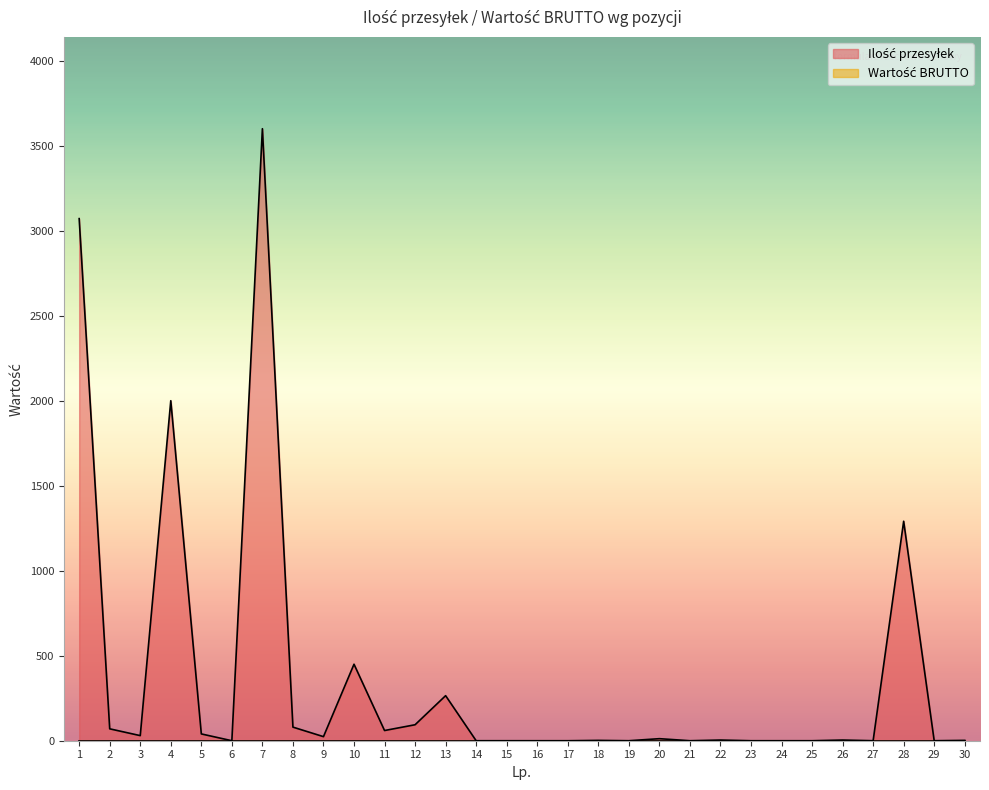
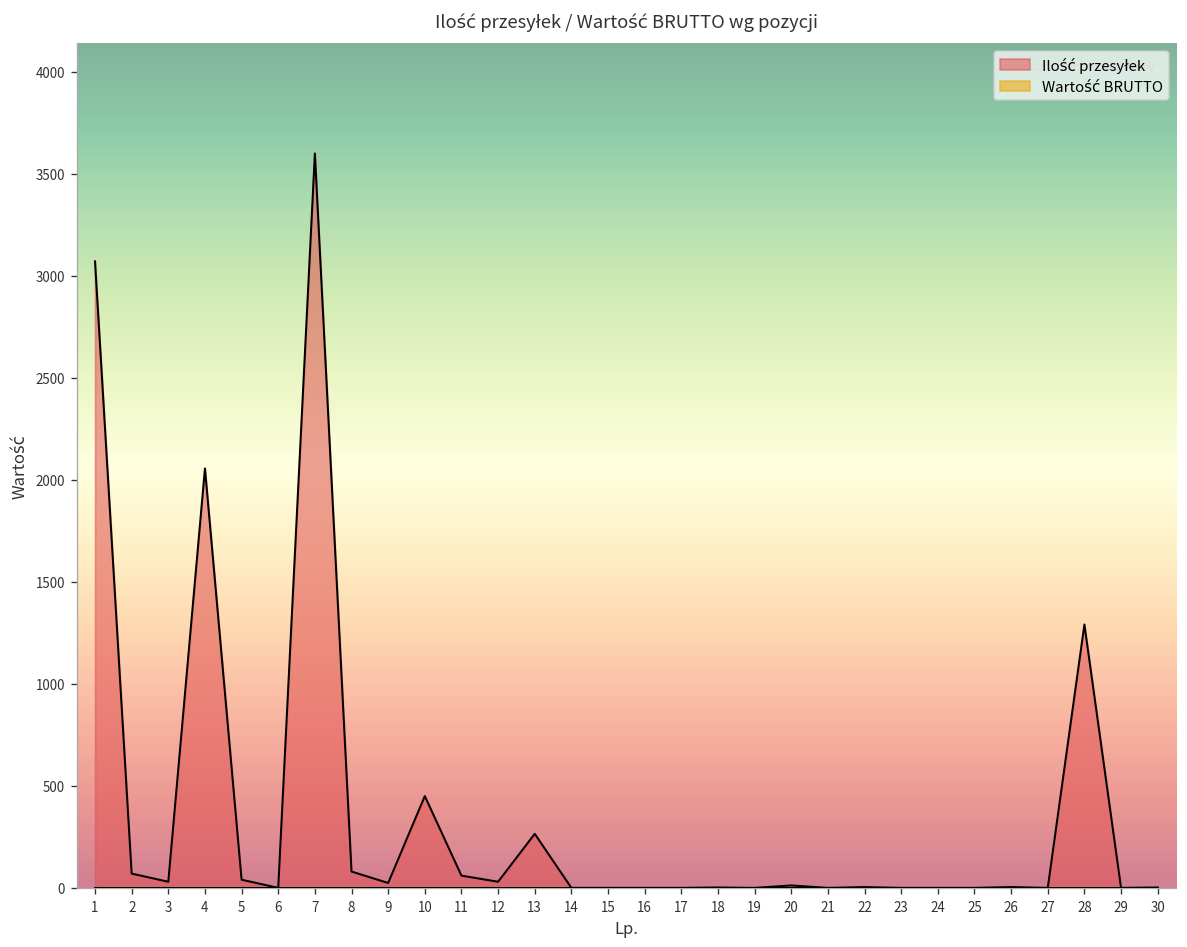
  {
    "Ilość przesyłek": {
      "1": 3070,
      "2": 70,
      "3": 30,
-     "4": 2000,
+     "4": 2060,
      "5": 40,
      "7": 3600,
      "8": 80,
      "9": 20,
      "10": 450,
      "11": 60,
-     "12": 90,
+     "12": 30,
      "13": 270,
      "28": 1290
    },
    "Wartość BRUTTO": {
      "1": 0,
      "2": 0,
      "3": 0,
      "4": 0,
      "5": 0,
      "7": 0,
      "8": 0,
      "9": 0,
      "10": 0,
      "11": 0,
      "12": 0,
      "13": 0,
      "28": 0
    }
  }
